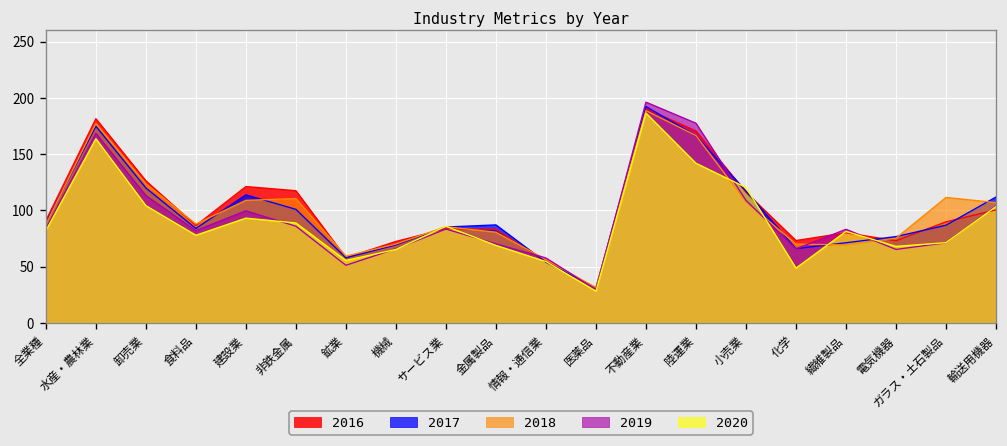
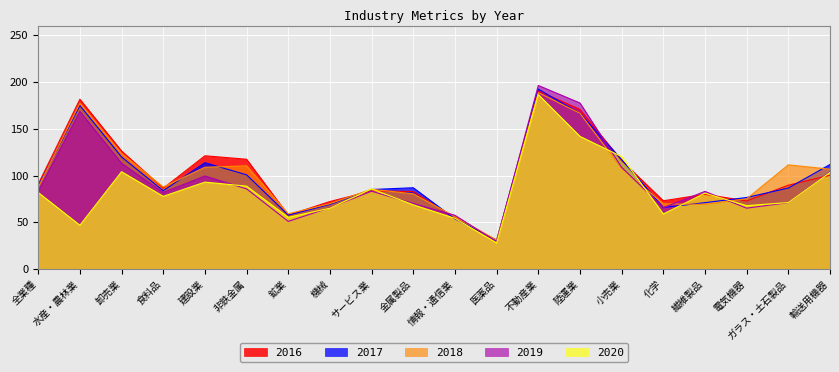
  {
    "2016": {
      "水産・農林業": 180,
      "建設業": 120,
      "非鉄金属": 120,
      "陸運業": 170,
      "化学": 70,
      "ガラス・土石製品": 90,
      "輸送用機器": 100
    },
    "2017": {
      "卸売業": 120,
      "建設業": 110,
      "非鉄金属": 100,
      "金属製品": 90,
      "ガラス・土石製品": 90,
      "輸送用機器": 110
    },
    "2018": {
      "建設業": 110,
      "非鉄金属": 110,
      "化学": 70,
      "ガラス・土石製品": 110,
      "輸送用機器": 110
    },
    "2019": {
      "水産・農林業": 170,
      "卸売業": 110,
      "建設業": 100,
      "非鉄金属": 90,
      "鉱業": 50,
      "不動産業": 200,
      "陸運業": 180
    },
    "2020": {
-     "水産・農林業": 160,
+     "水産・農林業": 50,
      "卸売業": 100,
      "食料品": 80,
      "建設業": 90,
      "非鉄金属": 90,
      "陸運業": 140,
      "小売業": 120,
-     "化学": 50
+     "化学": 60
    }
  }
